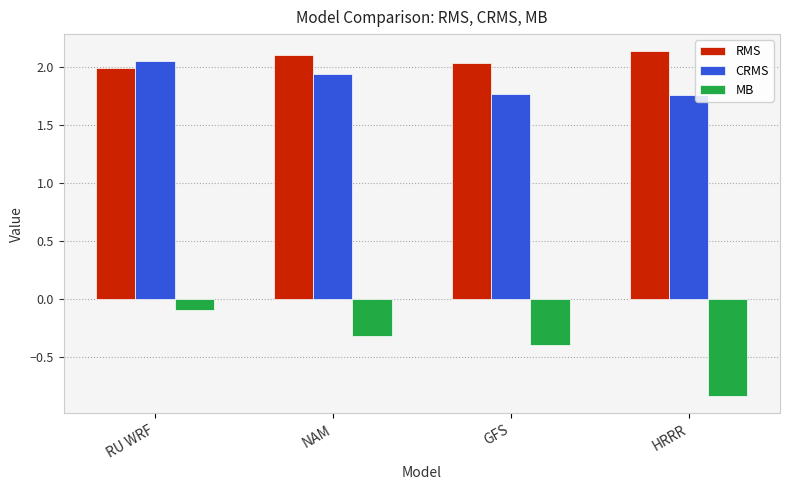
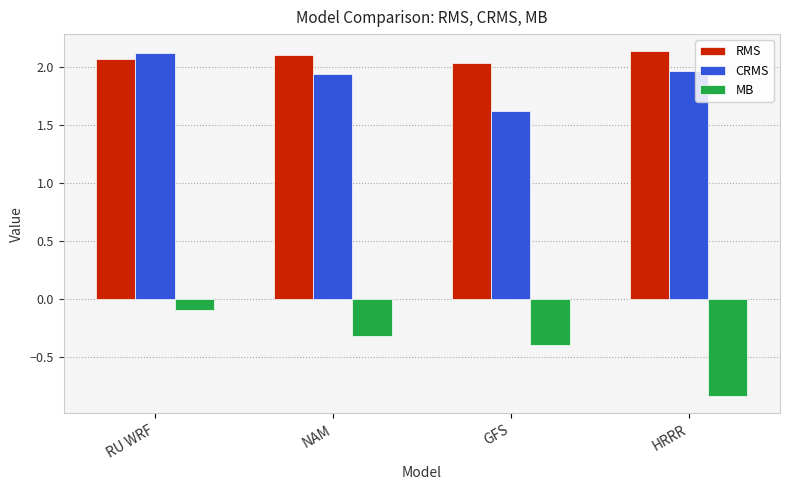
  {
    "RMS": {
-     "RU WRF": 1.99,
+     "RU WRF": 2.07,
      "NAM": 2.10,
      "GFS": 2.04,
      "HRRR": 2.14
    },
    "CRMS": {
-     "RU WRF": 2.05,
+     "RU WRF": 2.12,
      "NAM": 1.94,
-     "GFS": 1.77,
-     "HRRR": 1.76
+     "GFS": 1.62,
+     "HRRR": 1.97
    },
    "MB": {
      "RU WRF": -0.09,
      "NAM": -0.31,
      "GFS": -0.40,
      "HRRR": -0.84
    }
  }
